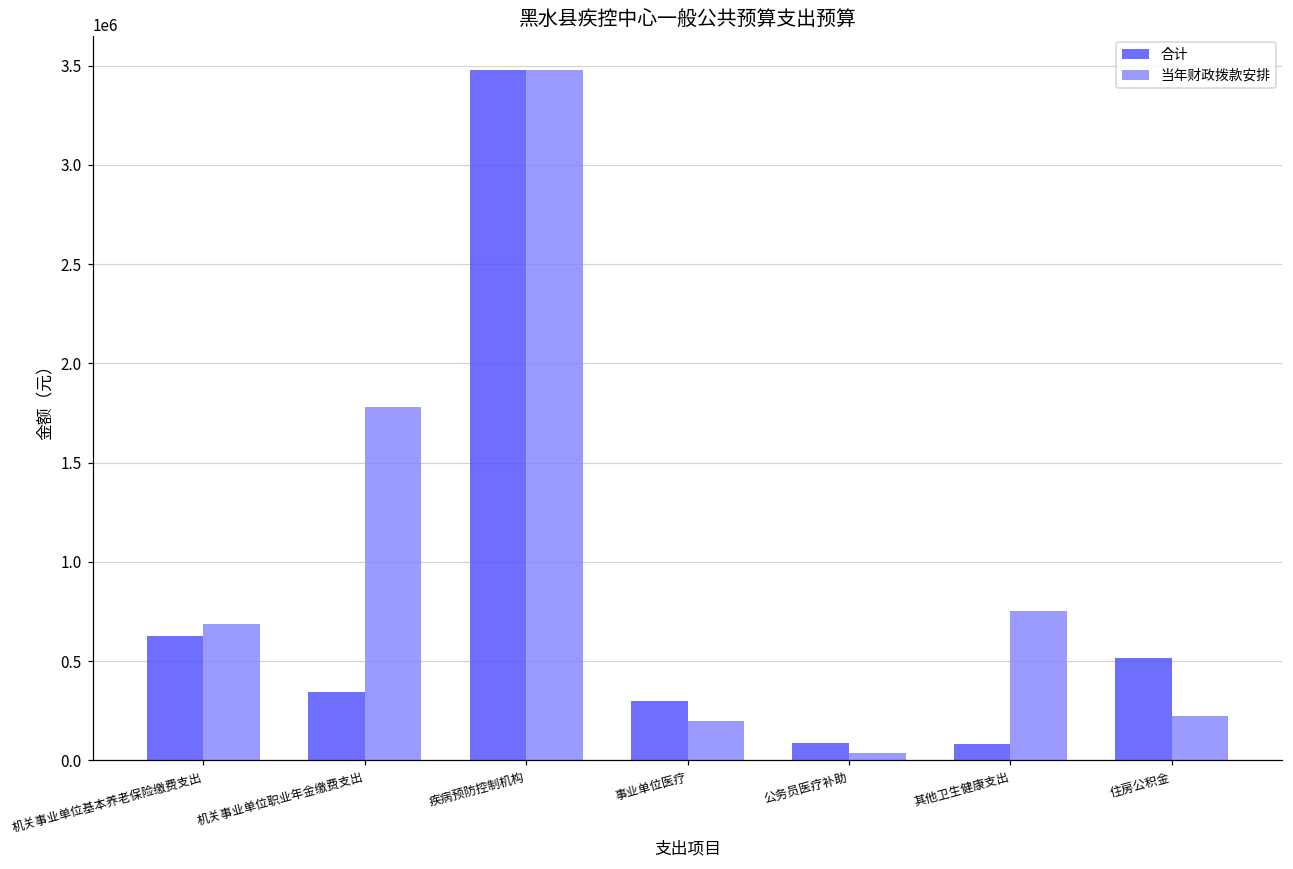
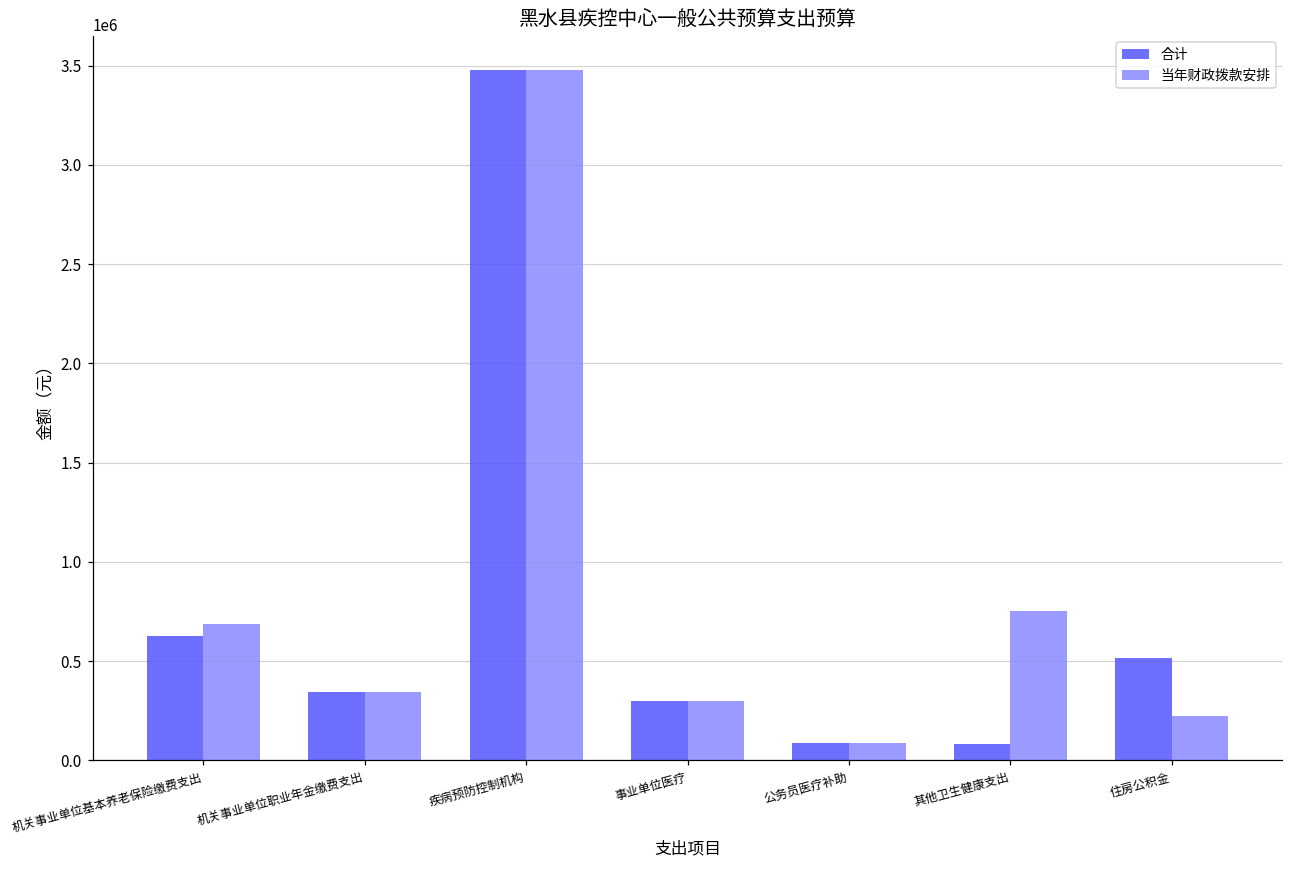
  {
    "合计": {
      "机关事业单位基本养老保险缴费支出": 630000,
      "机关事业单位职业年金缴费支出": 340000,
      "疾病预防控制机构": 3480000,
      "事业单位医疗": 300000,
      "公务员医疗补助": 90000,
      "其他卫生健康支出": 80000,
      "住房公积金": 520000
    },
    "当年财政拨款安排": {
      "机关事业单位基本养老保险缴费支出": 690000,
-     "机关事业单位职业年金缴费支出": 1780000,
+     "机关事业单位职业年金缴费支出": 340000,
      "疾病预防控制机构": 3480000,
-     "事业单位医疗": 200000,
-     "公务员医疗补助": 40000,
+     "事业单位医疗": 300000,
+     "公务员医疗补助": 90000,
      "其他卫生健康支出": 750000,
      "住房公积金": 220000
    }
  }
